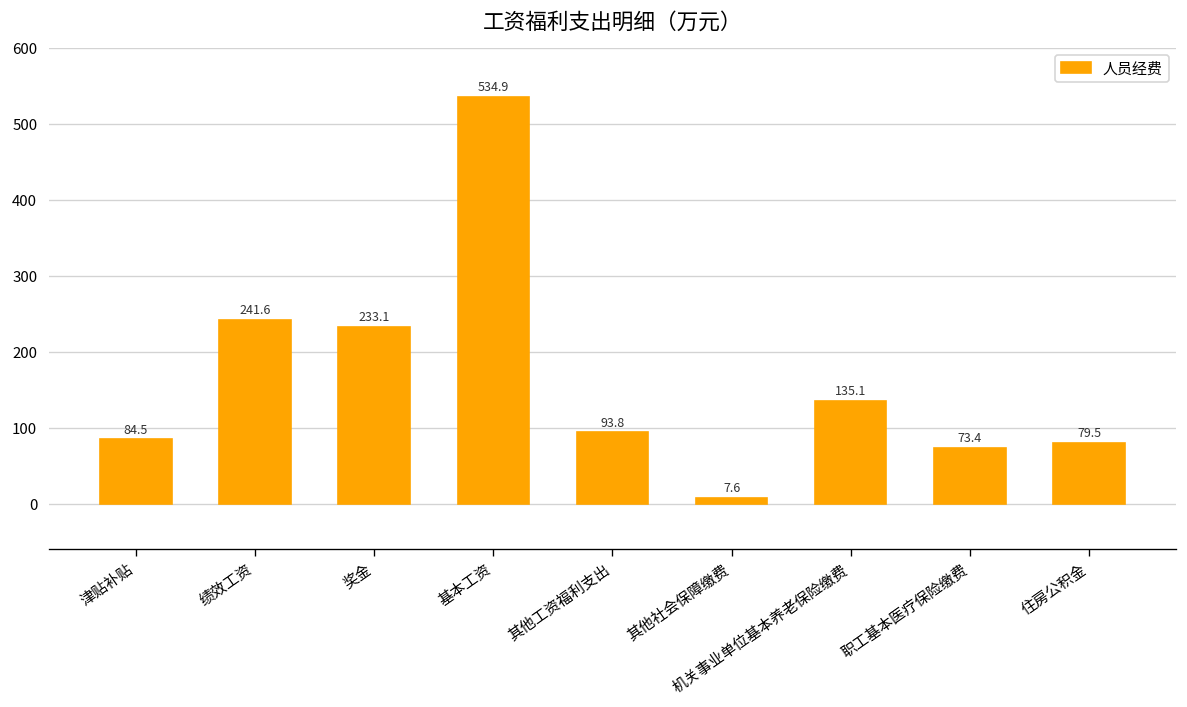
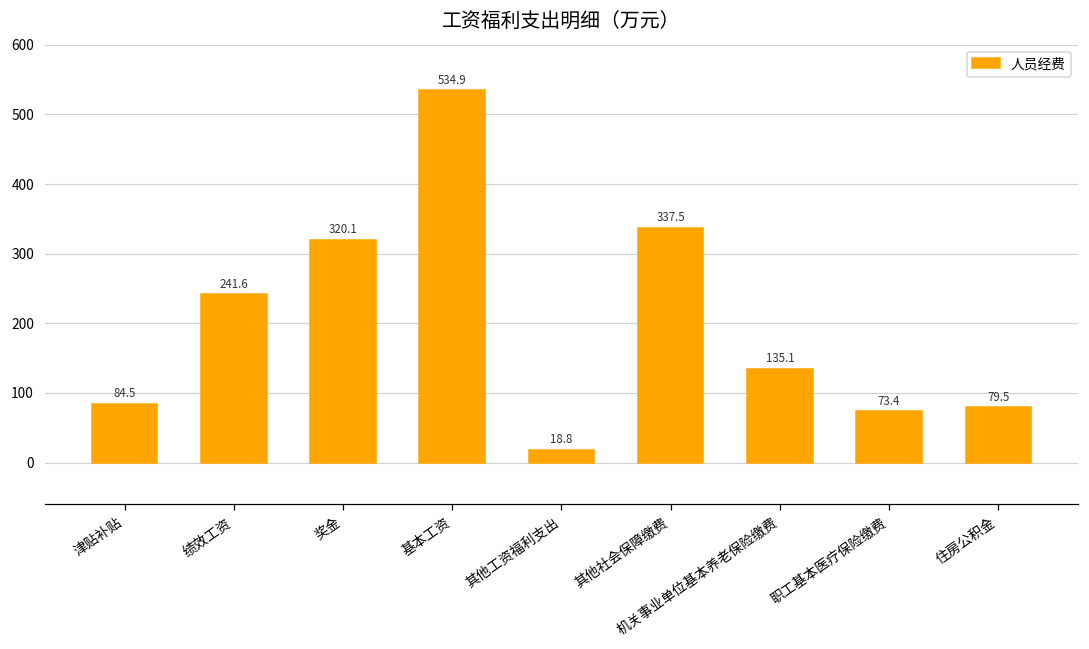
  {
    "津贴补贴": 84.5,
    "绩效工资": 241.6,
-   "奖金": 233.1,
+   "奖金": 320.1,
    "基本工资": 534.9,
-   "其他工资福利支出": 93.8,
-   "其他社会保障缴费": 7.6,
+   "其他工资福利支出": 18.8,
+   "其他社会保障缴费": 337.5,
    "机关事业单位基本养老保险缴费": 135.1,
    "职工基本医疗保险缴费": 73.4,
    "住房公积金": 79.5
  }
